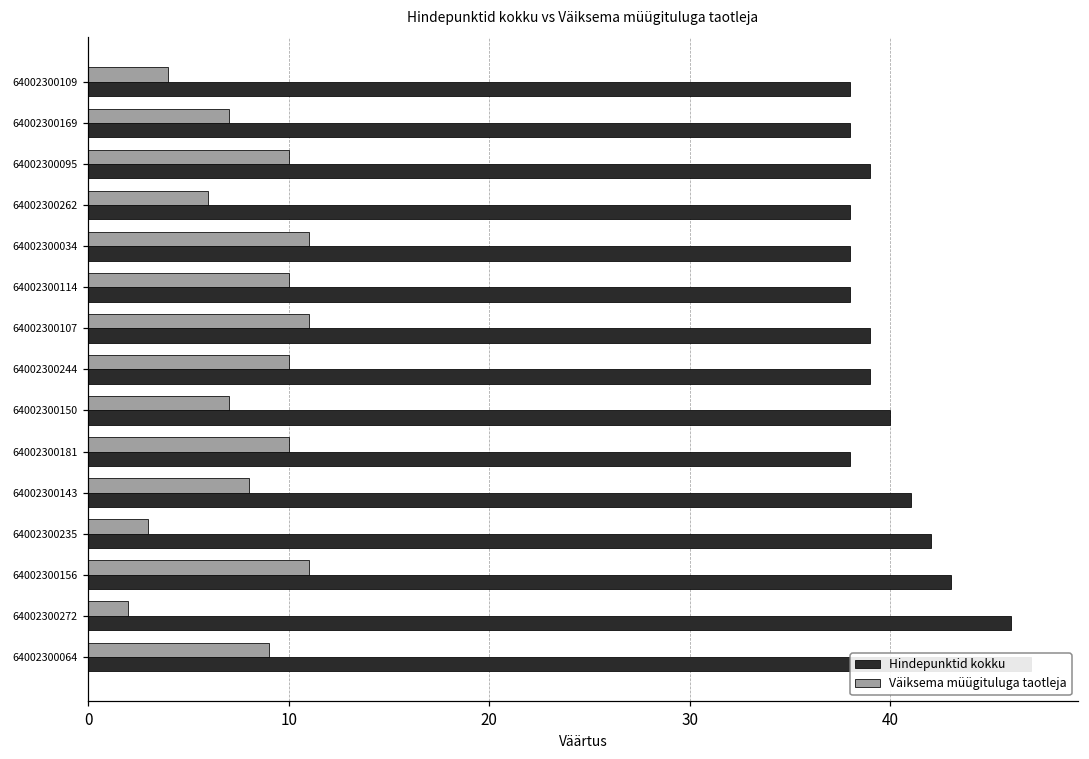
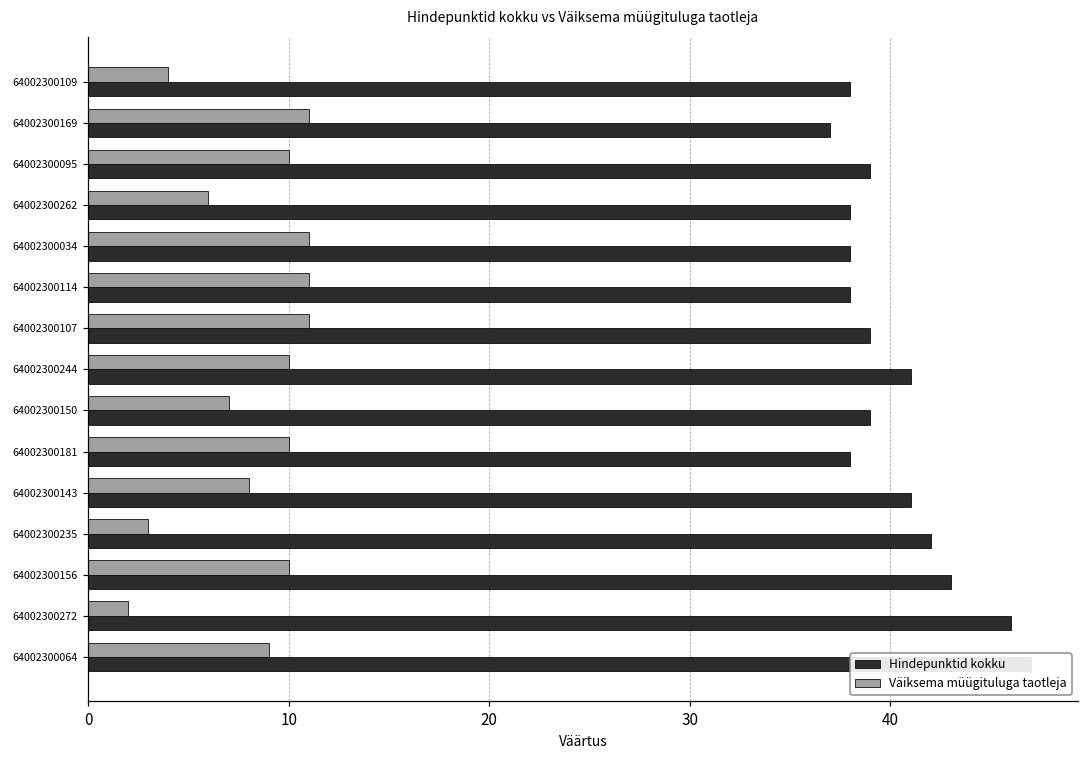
  {
    "Hindepunktid kokku": {
      "64002300109": 38,
-     "64002300169": 38,
+     "64002300169": 37,
      "64002300095": 39,
      "64002300262": 38,
      "64002300034": 38,
      "64002300114": 38,
      "64002300107": 39,
-     "64002300244": 39,
-     "64002300150": 40,
+     "64002300244": 41,
+     "64002300150": 39,
      "64002300181": 38,
      "64002300143": 41,
      "64002300235": 42,
      "64002300156": 43,
      "64002300272": 46
    },
    "Väiksema müügituluga taotleja": {
      "64002300109": 4,
-     "64002300169": 7,
+     "64002300169": 11,
      "64002300095": 10,
      "64002300262": 6,
      "64002300034": 11,
-     "64002300114": 10,
+     "64002300114": 11,
      "64002300107": 11,
      "64002300244": 10,
      "64002300150": 7,
      "64002300181": 10,
      "64002300143": 8,
      "64002300235": 3,
-     "64002300156": 11,
+     "64002300156": 10,
      "64002300272": 2,
      "64002300064": 9
    }
  }
